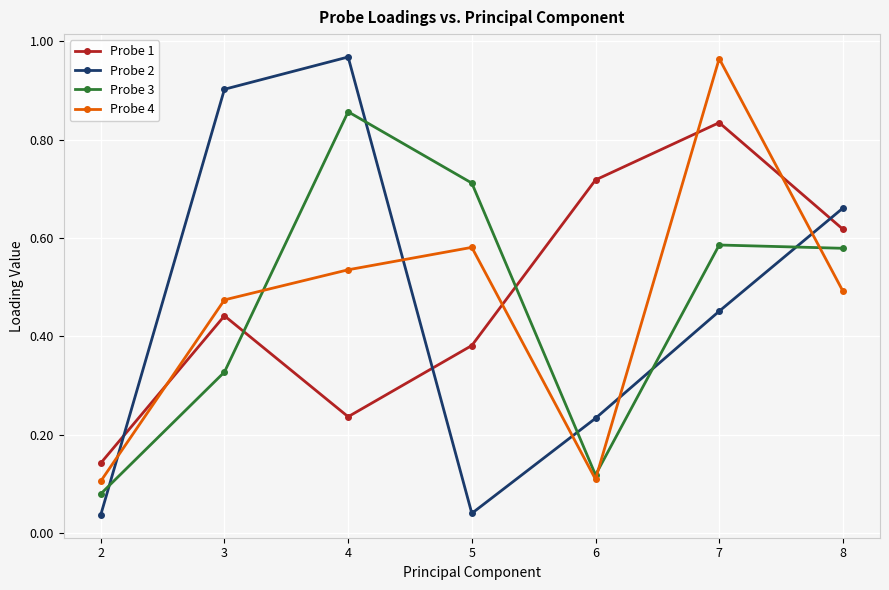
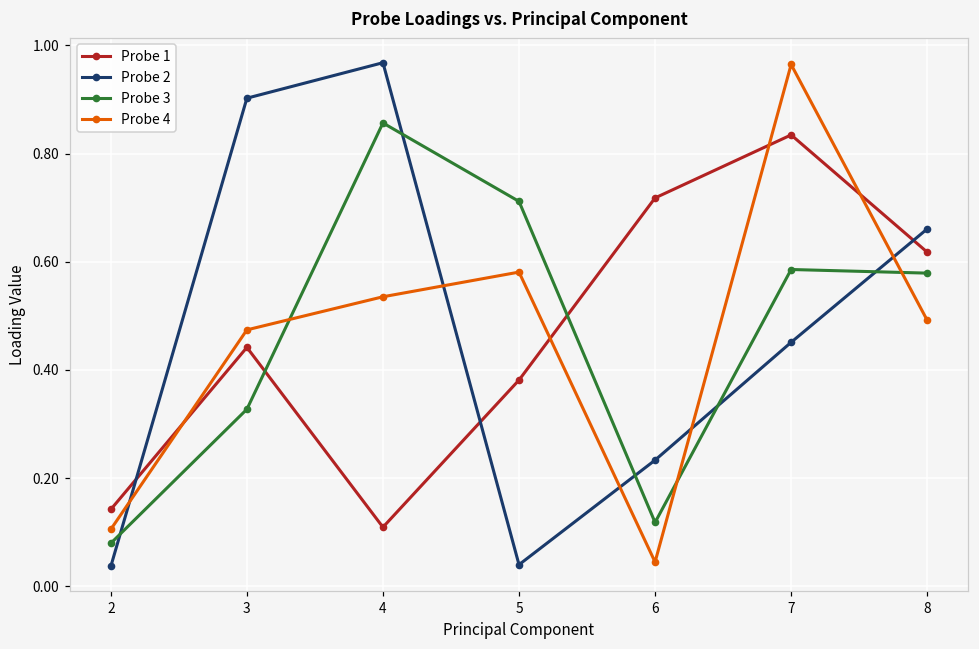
  {
    "Probe 1": {
      "2": 0.14,
      "3": 0.44,
-     "4": 0.24,
+     "4": 0.11,
      "5": 0.38,
      "6": 0.72,
      "7": 0.83,
      "8": 0.62
    },
    "Probe 2": {
      "2": 0.04,
      "3": 0.90,
      "4": 0.97,
      "5": 0.04,
      "6": 0.23,
      "7": 0.45,
      "8": 0.66
    },
    "Probe 3": {
      "2": 0.08,
      "3": 0.33,
      "4": 0.86,
      "5": 0.71,
      "6": 0.12,
      "7": 0.59,
      "8": 0.58
    },
    "Probe 4": {
      "2": 0.11,
      "3": 0.47,
      "4": 0.54,
      "5": 0.58,
-     "6": 0.11,
+     "6": 0.04,
      "7": 0.96,
      "8": 0.49
    }
  }
